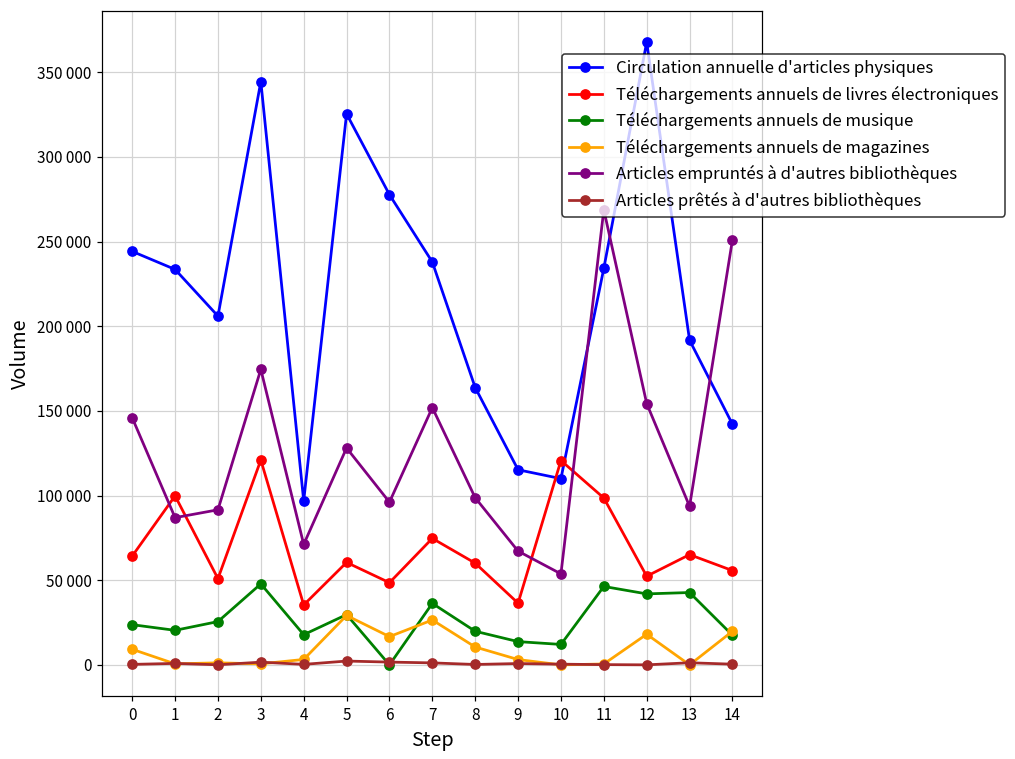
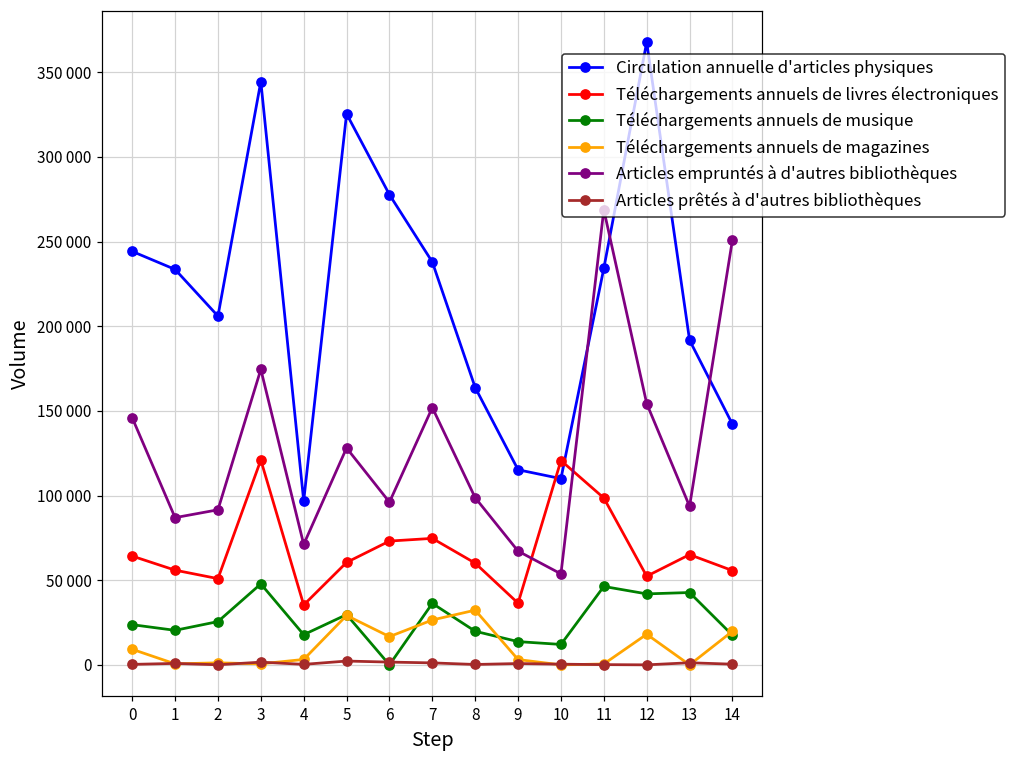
  {
    "Circulation annuelle d'articles physiques": {
      "0": 244000,
      "1": 234000,
      "2": 206000,
      "3": 344000,
      "4": 97000,
      "5": 325000,
      "6": 278000,
      "7": 238000,
      "8": 164000,
      "9": 115000,
      "10": 110000,
      "11": 234000,
      "12": 368000,
      "13": 192000,
      "14": 142000
    },
    "Téléchargements annuels de livres électroniques": {
      "0": 64000,
-     "1": 100000,
+     "1": 56000,
      "2": 51000,
      "3": 121000,
      "4": 35000,
      "5": 60000,
-     "6": 49000,
+     "6": 73000,
      "7": 75000,
      "8": 60000,
      "9": 36000,
      "10": 121000,
      "11": 99000,
      "12": 52000,
      "13": 65000,
      "14": 56000
    },
    "Téléchargements annuels de musique": {
      "0": 24000,
      "1": 20000,
      "2": 26000,
      "3": 48000,
      "4": 18000,
      "7": 36000,
      "8": 20000,
      "9": 14000,
      "10": 12000,
      "11": 46000,
      "12": 42000,
      "13": 43000,
      "14": 18000
    },
    "Téléchargements annuels de magazines": {
      "0": 9000,
      "4": 3000,
      "6": 17000,
      "7": 27000,
-     "8": 11000,
+     "8": 32000,
      "9": 3000,
      "12": 18000,
      "14": 20000
    },
    "Articles empruntés à d'autres bibliothèques": {
      "0": 146000,
      "1": 87000,
      "2": 92000,
      "3": 174000,
      "4": 71000,
      "5": 128000,
      "6": 96000,
      "7": 152000,
      "8": 99000,
      "9": 67000,
      "10": 54000,
      "12": 154000,
      "13": 94000,
      "14": 251000
    },
    "Articles prêtés à d'autres bibliothèques": {
      "0": 0,
      "4": 0,
      "5": 2000,
      "7": 1000,
      "8": 0,
      "9": 1000,
      "12": 0,
      "14": 0
    }
  }
